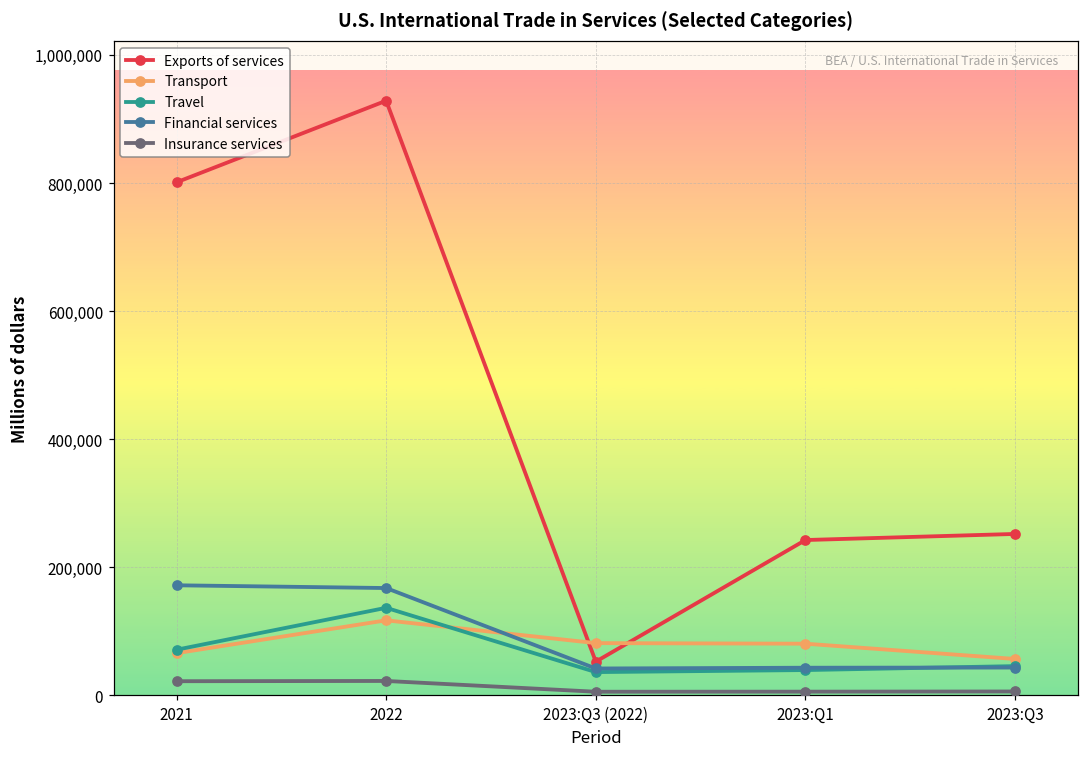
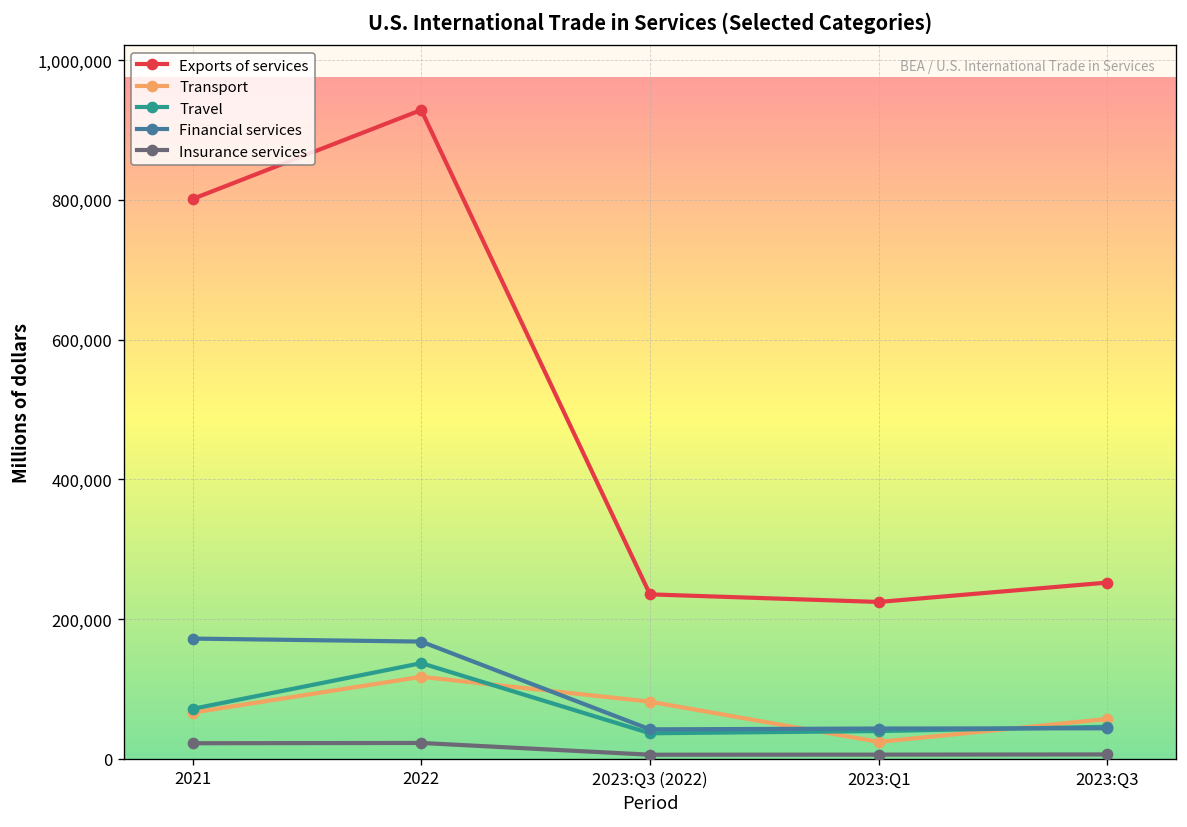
  {
    "Exports of services": {
      "2021": "800,000",
      "2022": "930,000",
-     "2023:Q3 (2022)": "50,000",
-     "2023:Q1": "240,000",
+     "2023:Q3 (2022)": "240,000",
+     "2023:Q1": "220,000",
      "2023:Q3": "250,000"
    },
    "Transport": {
      "2021": "70,000",
      "2022": "120,000",
      "2023:Q3 (2022)": "80,000",
-     "2023:Q1": "80,000",
+     "2023:Q1": "20,000",
      "2023:Q3": "60,000"
    }
  }
